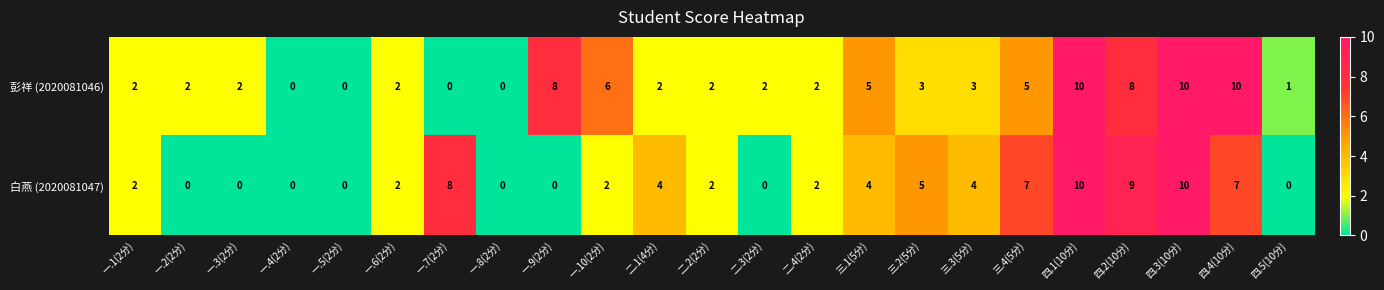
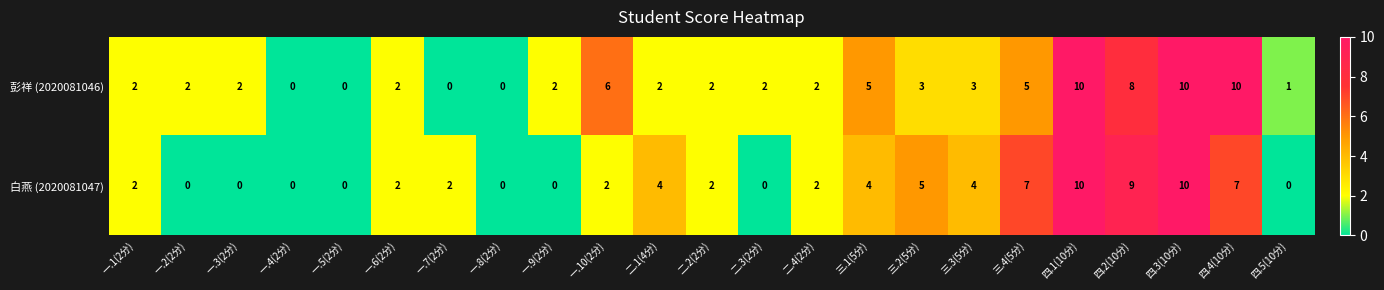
  {
    "彭祥 (2020081046)": {
      "一.1(2分)": 2,
      "一.2(2分)": 2,
      "一.3(2分)": 2,
      "一.4(2分)": 0,
      "一.5(2分)": 0,
      "一.6(2分)": 2,
      "一.7(2分)": 0,
      "一.8(2分)": 0,
-     "一.9(2分)": 8,
+     "一.9(2分)": 2,
      "一.10(2分)": 6,
      "二.1(4分)": 2,
      "二.2(2分)": 2,
      "二.3(2分)": 2,
      "二.4(2分)": 2,
      "三.1(5分)": 5,
      "三.2(5分)": 3,
      "三.3(5分)": 3,
      "三.4(5分)": 5,
      "四.1(10分)": 10,
      "四.2(10分)": 8,
      "四.3(10分)": 10,
      "四.4(10分)": 10,
      "四.5(10分)": 1
    },
    "白燕 (2020081047)": {
      "一.1(2分)": 2,
      "一.2(2分)": 0,
      "一.3(2分)": 0,
      "一.4(2分)": 0,
      "一.5(2分)": 0,
      "一.6(2分)": 2,
-     "一.7(2分)": 8,
+     "一.7(2分)": 2,
      "一.8(2分)": 0,
      "一.9(2分)": 0,
      "一.10(2分)": 2,
      "二.1(4分)": 4,
      "二.2(2分)": 2,
      "二.3(2分)": 0,
      "二.4(2分)": 2,
      "三.1(5分)": 4,
      "三.2(5分)": 5,
      "三.3(5分)": 4,
      "三.4(5分)": 7,
      "四.1(10分)": 10,
      "四.2(10分)": 9,
      "四.3(10分)": 10,
      "四.4(10分)": 7,
      "四.5(10分)": 0
    }
  }
